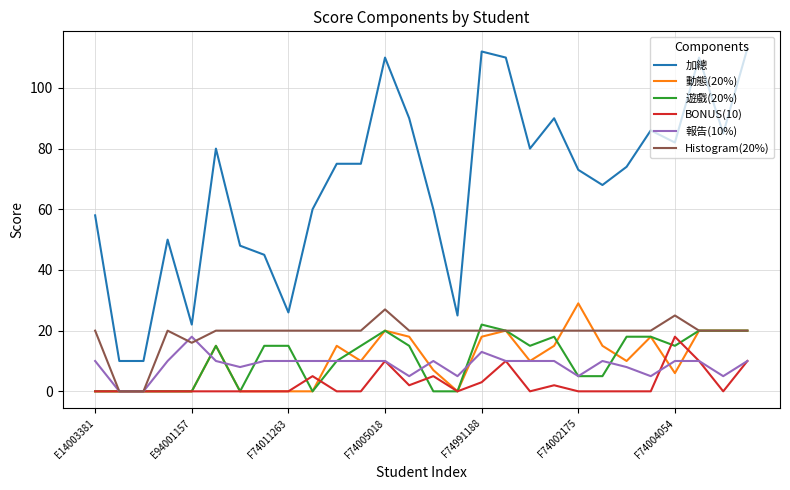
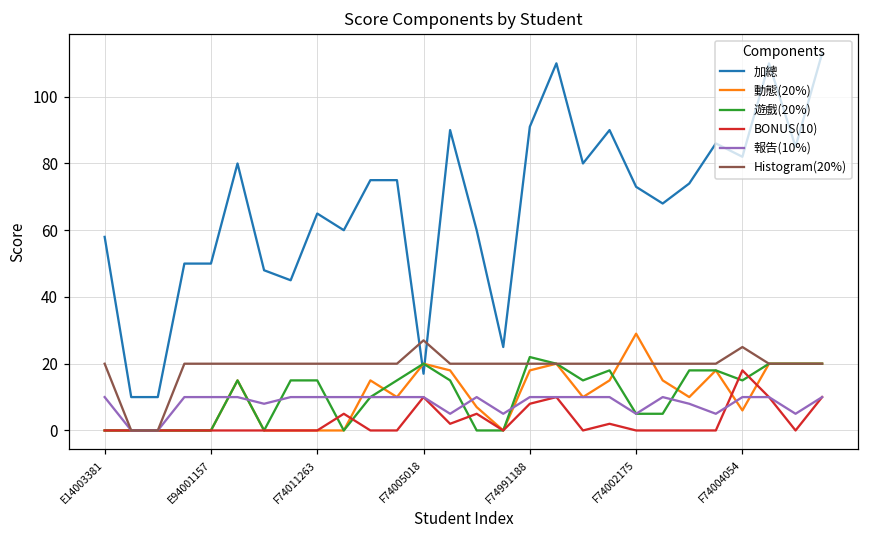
  {
    "加總": {
      "E14003381": 58,
-     "E94001157": 22,
-     "F74011263": 26,
-     "F74005018": 110,
-     "F74991188": 112,
+     "E94001157": 50,
+     "F74011263": 65,
+     "F74005018": 17,
+     "F74991188": 91,
      "F74002175": 73
    },
    "動態(20%)": {
      "F74991188": 18,
      "F74002175": 29,
      "F74004054": 6
    },
    "遊戲(20%)": {
      "F74011263": 15,
      "F74991188": 22,
      "F74004054": 15
    },
    "BONUS(10)": {
-     "F74991188": 3,
+     "F74991188": 8,
      "F74002175": 0,
      "F74004054": 18
    },
    "報告(10%)": {
      "E14003381": 10,
-     "E94001157": 18,
+     "E94001157": 10,
      "F74011263": 10,
-     "F74991188": 13,
+     "F74991188": 10,
      "F74004054": 10
    },
    "Histogram(20%)": {
      "E14003381": 20,
-     "E94001157": 16,
+     "E94001157": 20,
      "F74011263": 20,
      "F74005018": 27,
      "F74991188": 20,
      "F74002175": 20,
      "F74004054": 25
    }
  }
